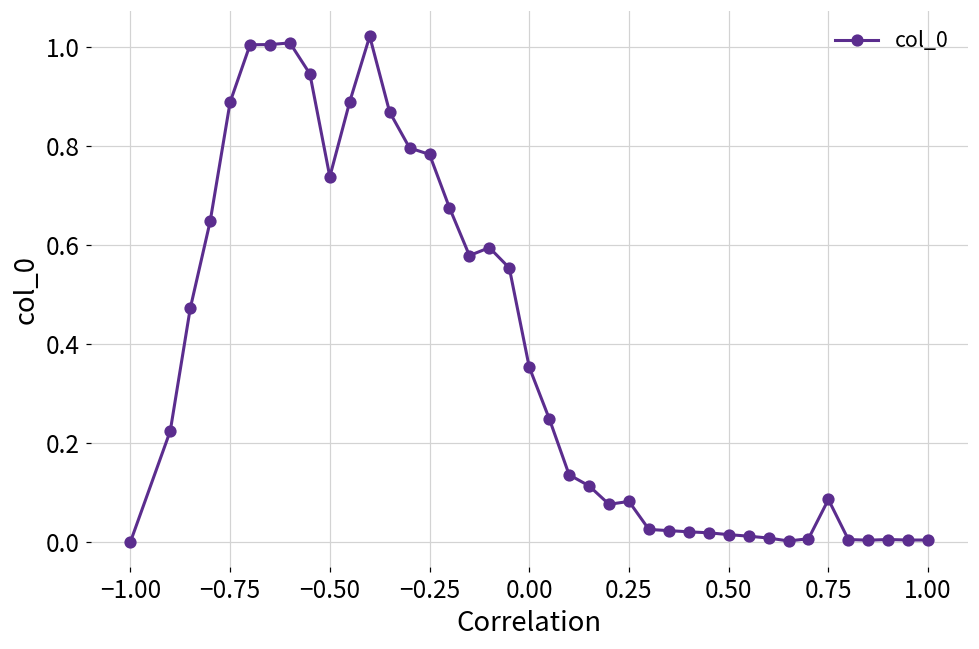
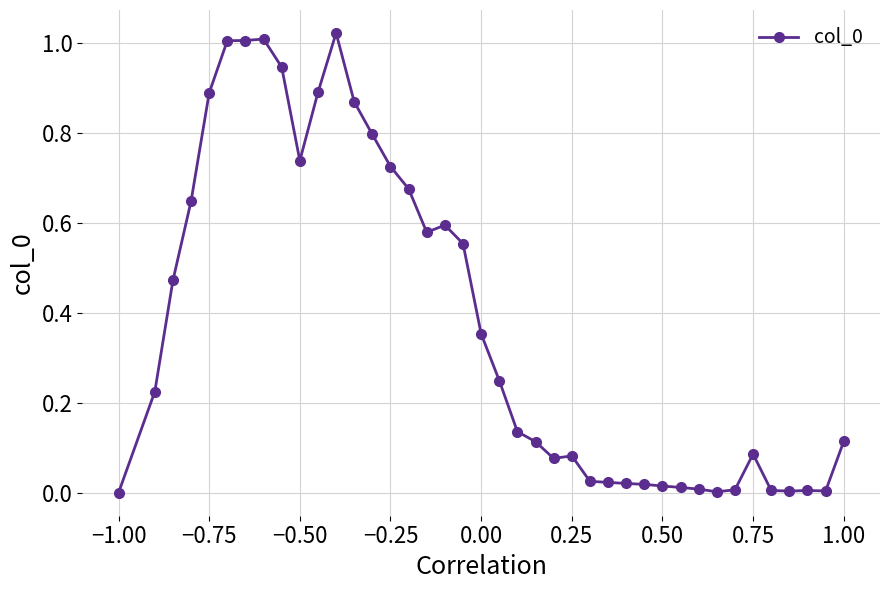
  {
    "−1.00": 0.00,
    "−0.75": 0.89,
    "−0.50": 0.74,
-   "−0.25": 0.78,
+   "−0.25": 0.73,
    "0.00": 0.35,
    "0.25": 0.08,
    "0.50": 0.01,
    "0.75": 0.09,
-   "1.00": 0.00
+   "1.00": 0.11
  }
